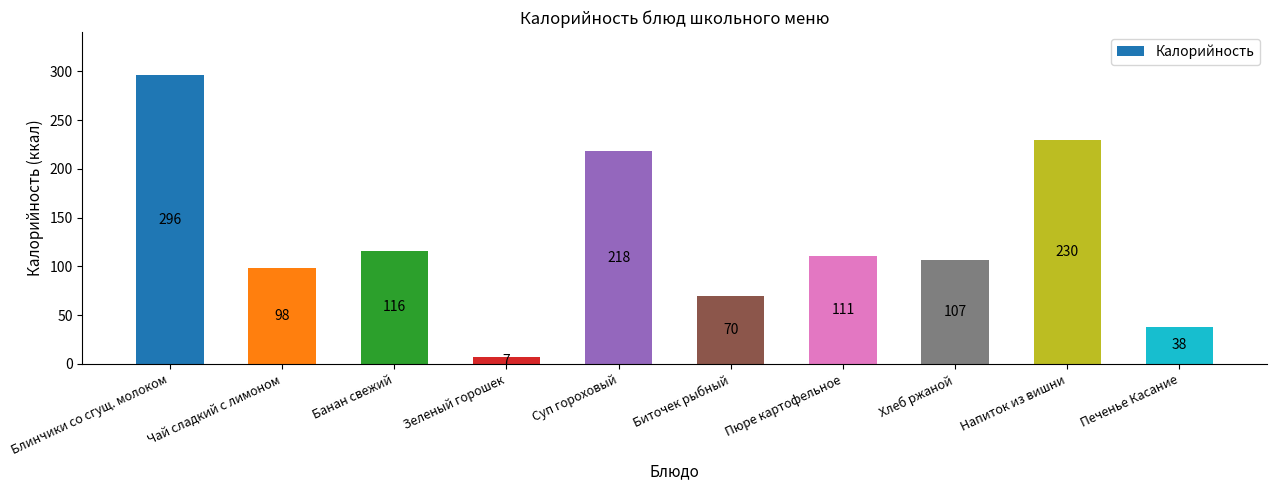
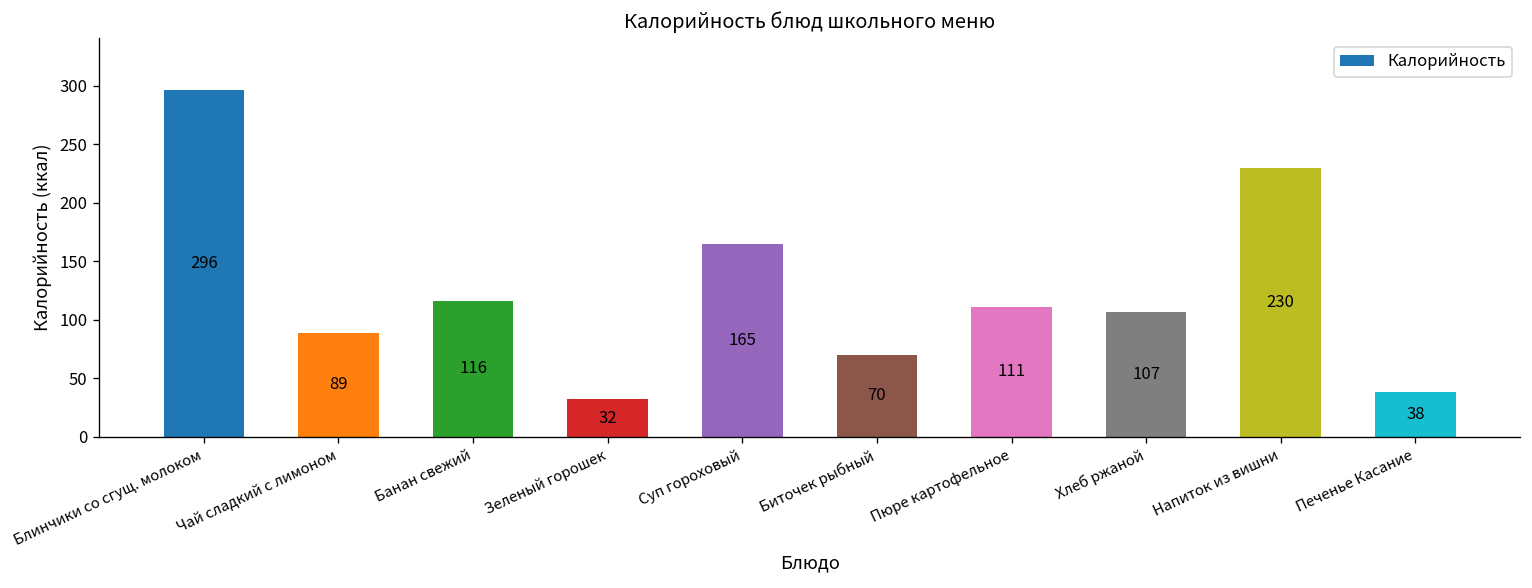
  {
    "Блинчики со сгущ. молоком": 296,
-   "Чай сладкий с лимоном": 98,
+   "Чай сладкий с лимоном": 89,
    "Банан свежий": 116,
-   "Зеленый горошек": 7,
-   "Суп гороховый": 218,
+   "Зеленый горошек": 32,
+   "Суп гороховый": 165,
    "Биточек рыбный": 70,
    "Пюре картофельное": 111,
    "Хлеб ржаной": 107,
    "Напиток из вишни": 230,
    "Печенье Касание": 38
  }
